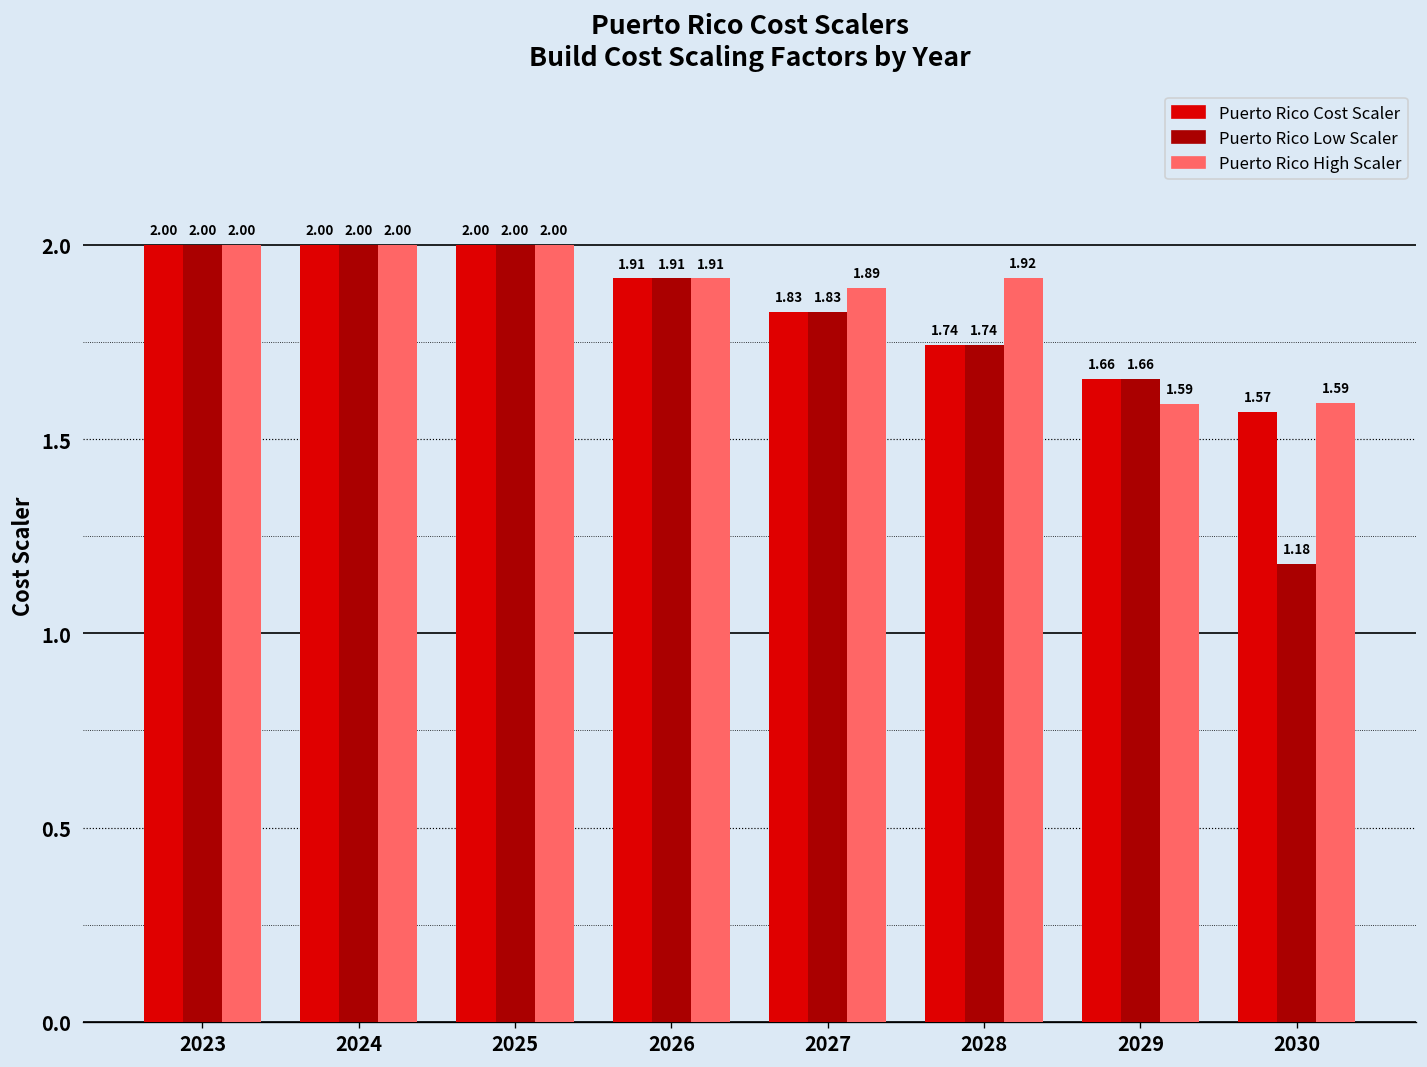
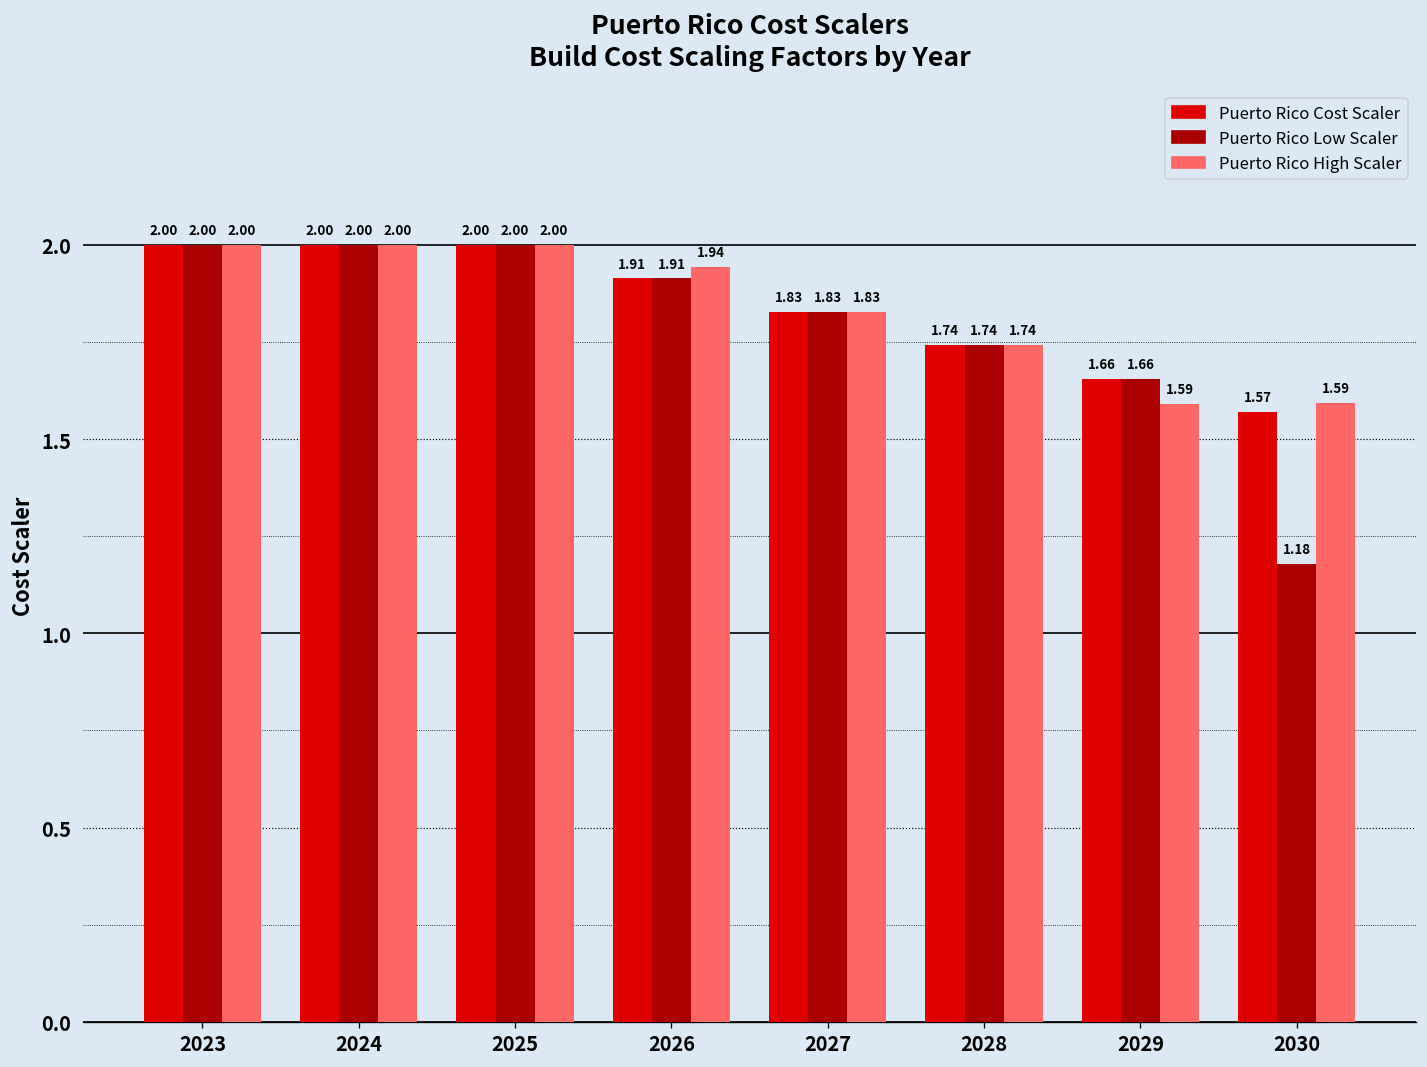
  {
    "Puerto Rico High Scaler": {
      "2023": 2.00,
      "2024": 2.00,
      "2025": 2.00,
-     "2026": 1.91,
-     "2027": 1.89,
-     "2028": 1.92,
+     "2026": 1.94,
+     "2027": 1.83,
+     "2028": 1.74,
      "2029": 1.59,
      "2030": 1.59
    }
  }
